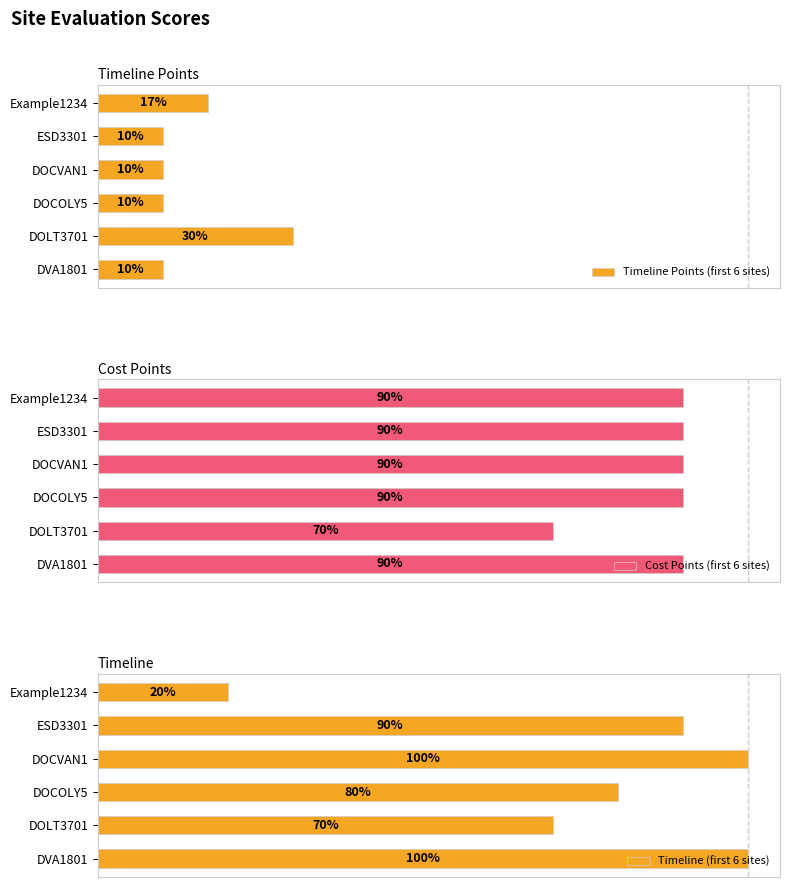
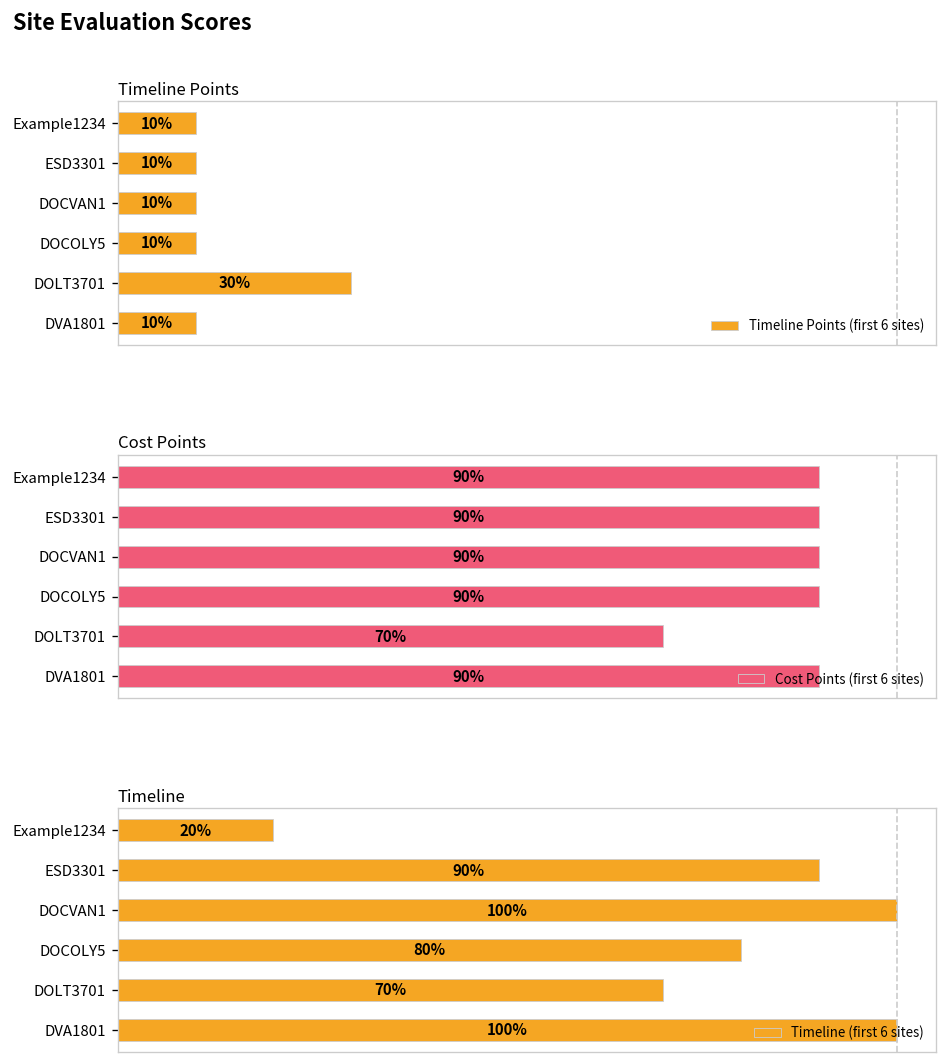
  {
    "Timeline Points": {
-     "Example1234": "17%",
+     "Example1234": "10%",
      "ESD3301": "10%",
      "DOCVAN1": "10%",
      "DOCOLY5": "10%",
      "DOLT3701": "30%",
      "DVA1801": "10%"
    },
    "Cost Points": {
      "Example1234": "90%",
      "ESD3301": "90%",
      "DOCVAN1": "90%",
      "DOCOLY5": "90%",
      "DOLT3701": "70%",
      "DVA1801": "90%"
    },
    "Timeline": {
      "Example1234": "20%",
      "ESD3301": "90%",
      "DOCVAN1": "100%",
      "DOCOLY5": "80%",
      "DOLT3701": "70%",
      "DVA1801": "100%"
    }
  }
